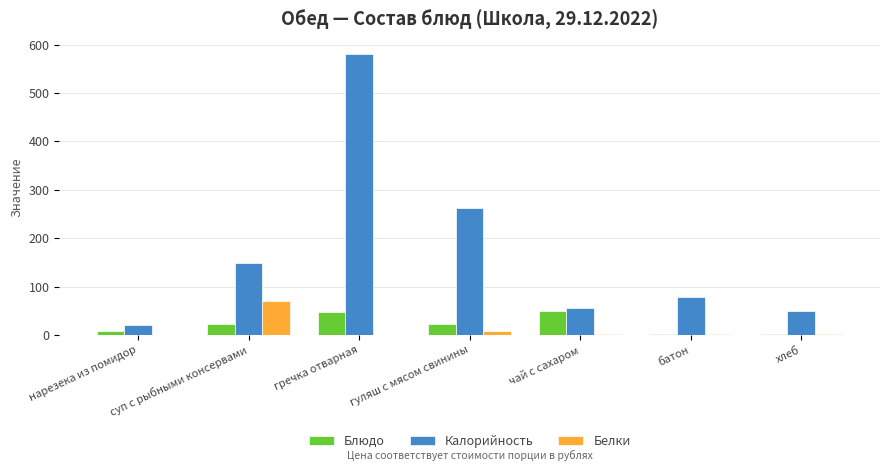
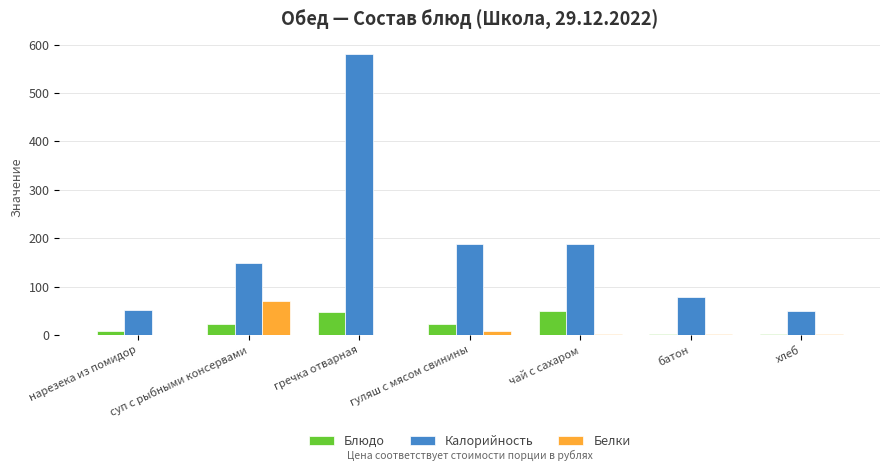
  {
    "Блюдо": {
      "нарезека из помидор": 10,
      "суп с рыбными консервами": 20,
      "гречка отварная": 50,
      "гуляш с мясом свинины": 20,
      "чай с сахаром": 50
    },
    "Калорийность": {
-     "нарезека из помидор": 20,
+     "нарезека из помидор": 50,
      "суп с рыбными консервами": 150,
      "гречка отварная": 580,
-     "гуляш с мясом свинины": 260,
-     "чай с сахаром": 60,
+     "гуляш с мясом свинины": 190,
+     "чай с сахаром": 190,
      "батон": 80,
      "хлеб": 50
    },
    "Белки": {
      "нарезека из помидор": 0,
      "суп с рыбными консервами": 70,
      "гречка отварная": 0,
      "гуляш с мясом свинины": 10
    }
  }
